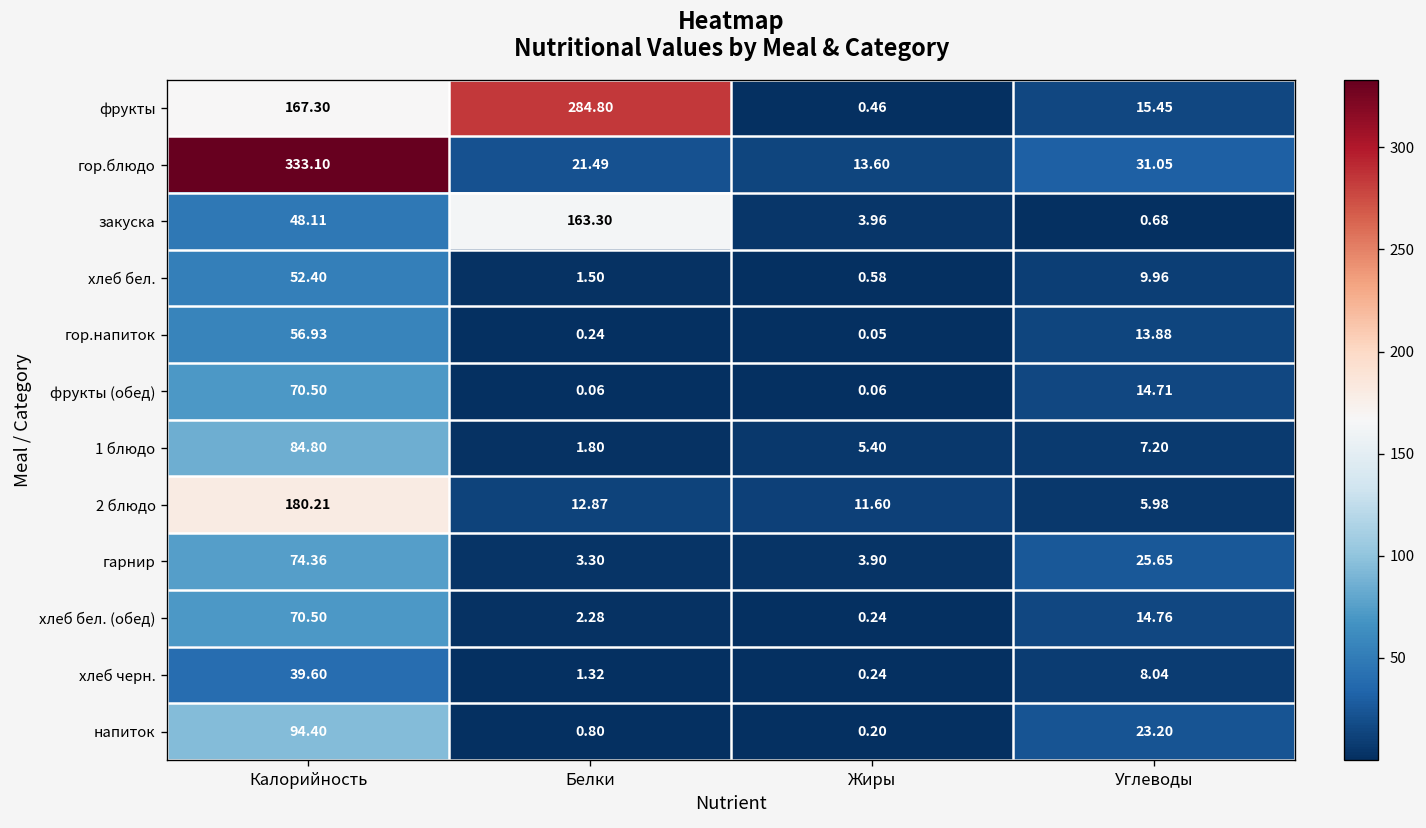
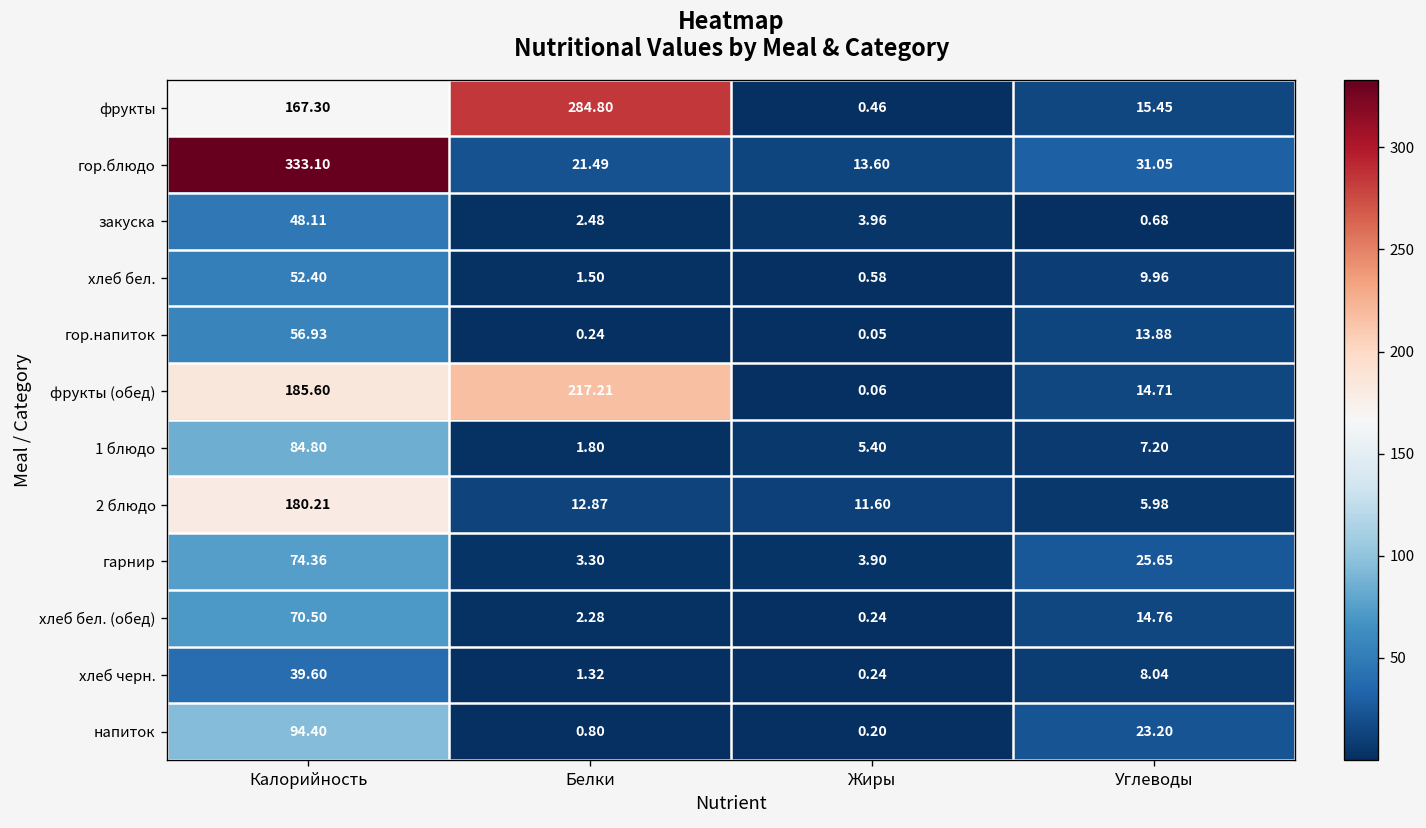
  {
    "фрукты": {
      "Калорийность": 167.30,
      "Белки": 284.80,
      "Жиры": 0.46,
      "Углеводы": 15.45
    },
    "гор.блюдо": {
      "Калорийность": 333.10,
      "Белки": 21.49,
      "Жиры": 13.60,
      "Углеводы": 31.05
    },
    "закуска": {
      "Калорийность": 48.11,
-     "Белки": 163.30,
+     "Белки": 2.48,
      "Жиры": 3.96,
      "Углеводы": 0.68
    },
    "хлеб бел.": {
      "Калорийность": 52.40,
      "Белки": 1.50,
      "Жиры": 0.58,
      "Углеводы": 9.96
    },
    "гор.напиток": {
      "Калорийность": 56.93,
      "Белки": 0.24,
      "Жиры": 0.05,
      "Углеводы": 13.88
    },
    "фрукты (обед)": {
-     "Калорийность": 70.50,
-     "Белки": 0.06,
+     "Калорийность": 185.60,
+     "Белки": 217.21,
      "Жиры": 0.06,
      "Углеводы": 14.71
    },
    "1 блюдо": {
      "Калорийность": 84.80,
      "Белки": 1.80,
      "Жиры": 5.40,
      "Углеводы": 7.20
    },
    "2 блюдо": {
      "Калорийность": 180.21,
      "Белки": 12.87,
      "Жиры": 11.60,
      "Углеводы": 5.98
    },
    "гарнир": {
      "Калорийность": 74.36,
      "Белки": 3.30,
      "Жиры": 3.90,
      "Углеводы": 25.65
    },
    "хлеб бел. (обед)": {
      "Калорийность": 70.50,
      "Белки": 2.28,
      "Жиры": 0.24,
      "Углеводы": 14.76
    },
    "хлеб черн.": {
      "Калорийность": 39.60,
      "Белки": 1.32,
      "Жиры": 0.24,
      "Углеводы": 8.04
    },
    "напиток": {
      "Калорийность": 94.40,
      "Белки": 0.80,
      "Жиры": 0.20,
      "Углеводы": 23.20
    }
  }
